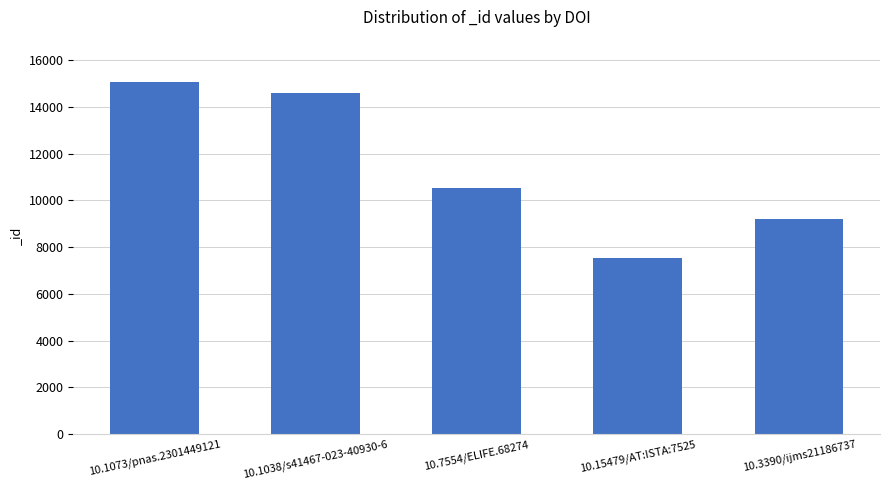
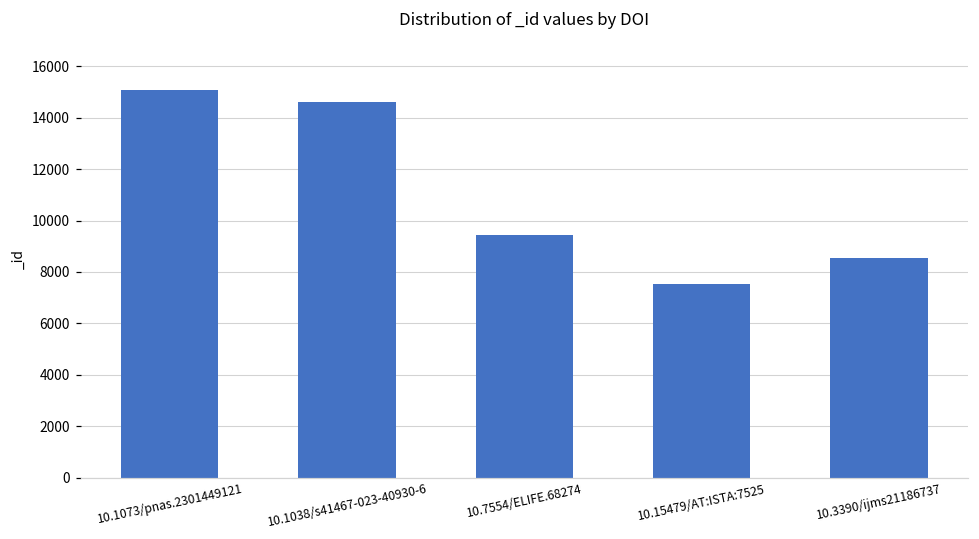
  {
    "10.1073/pnas.2301449121": 15100,
    "10.1038/s41467-023-40930-6": 14600,
-   "10.7554/ELIFE.68274": 10500,
+   "10.7554/ELIFE.68274": 9400,
    "10.15479/AT:ISTA:7525": 7500,
-   "10.3390/ijms21186737": 9200
+   "10.3390/ijms21186737": 8500
  }
